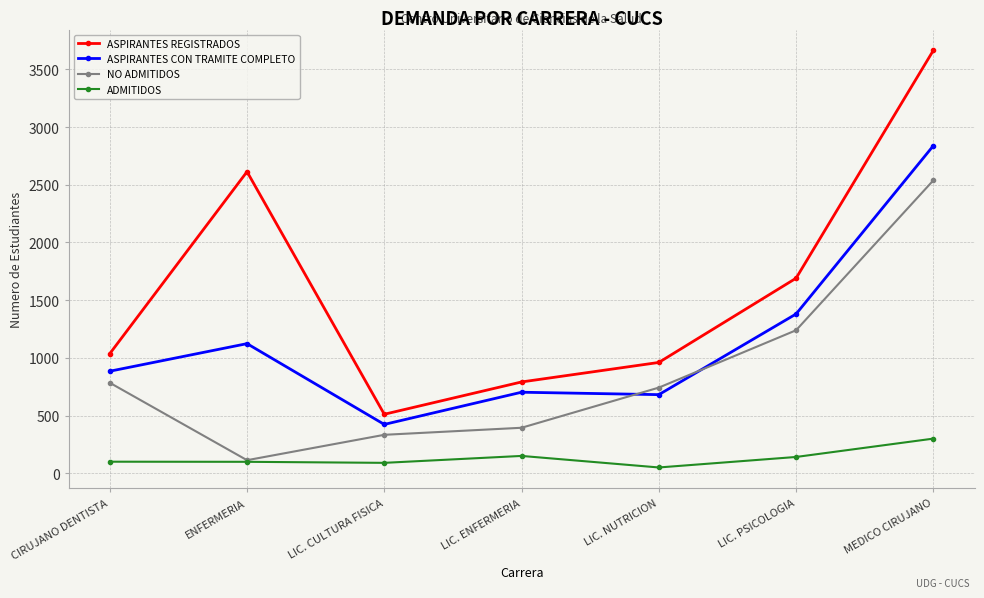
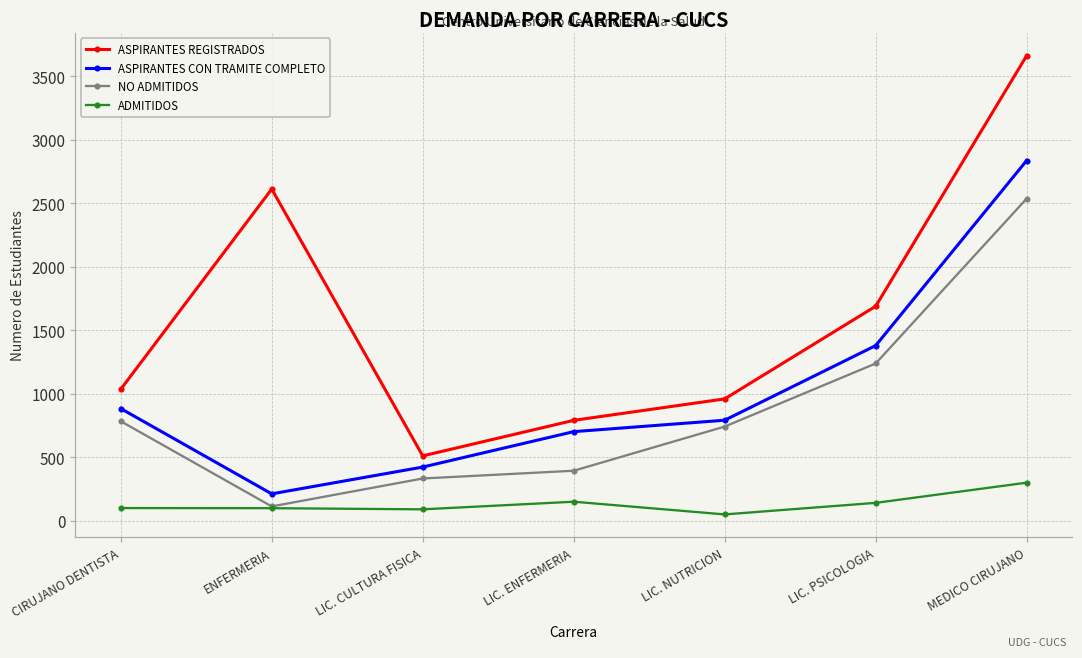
  {
    "ASPIRANTES REGISTRADOS": {
      "CIRUJANO DENTISTA": 1040,
      "ENFERMERIA": 2610,
      "LIC. CULTURA FISICA": 510,
      "LIC. ENFERMERIA": 790,
      "LIC. NUTRICION": 960,
      "LIC. PSICOLOGIA": 1690,
      "MEDICO CIRUJANO": 3660
    },
    "ASPIRANTES CON TRAMITE COMPLETO": {
      "CIRUJANO DENTISTA": 880,
-     "ENFERMERIA": 1120,
+     "ENFERMERIA": 210,
      "LIC. CULTURA FISICA": 420,
      "LIC. ENFERMERIA": 700,
-     "LIC. NUTRICION": 680,
+     "LIC. NUTRICION": 790,
      "LIC. PSICOLOGIA": 1380,
      "MEDICO CIRUJANO": 2840
    },
    "NO ADMITIDOS": {
      "CIRUJANO DENTISTA": 780,
      "LIC. CULTURA FISICA": 330,
      "LIC. ENFERMERIA": 390,
      "LIC. NUTRICION": 740,
      "LIC. PSICOLOGIA": 1240,
      "MEDICO CIRUJANO": 2540
    },
    "ADMITIDOS": {
      "CIRUJANO DENTISTA": 100,
      "LIC. CULTURA FISICA": 90,
      "LIC. ENFERMERIA": 150,
      "LIC. NUTRICION": 50,
      "LIC. PSICOLOGIA": 140,
      "MEDICO CIRUJANO": 300
    }
  }
